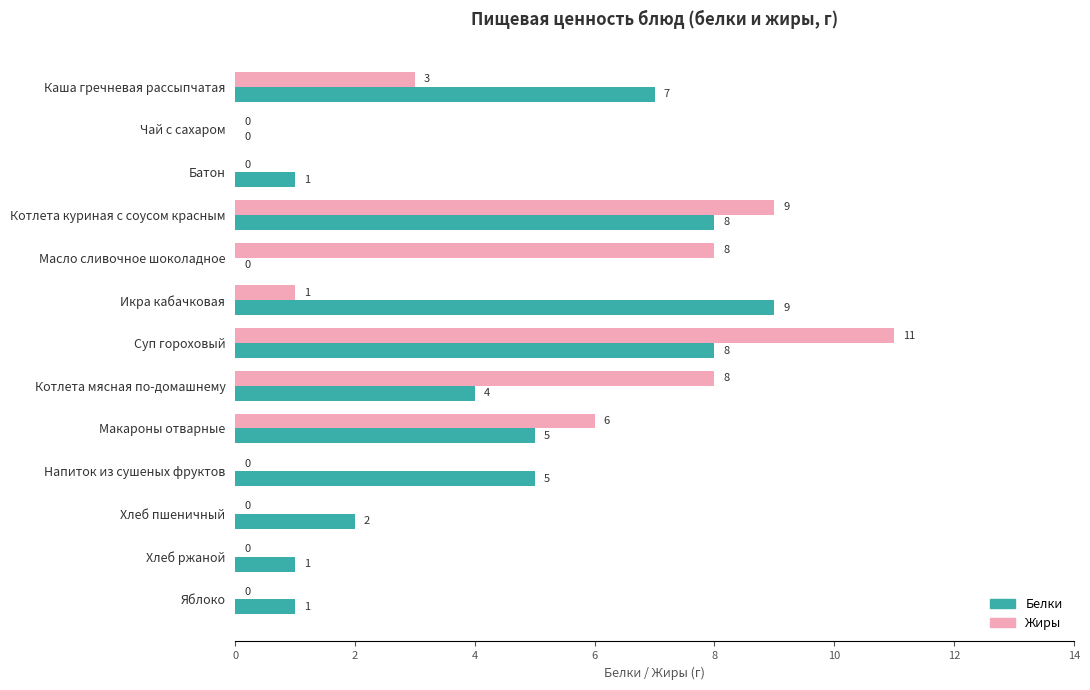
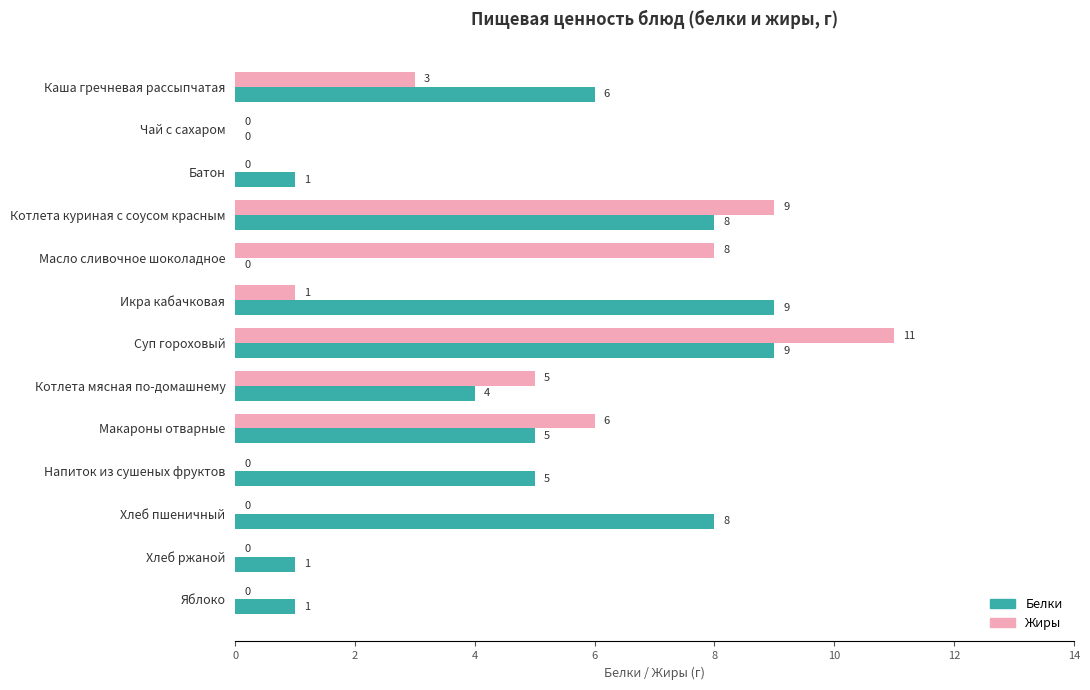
  {
    "Белки": {
-     "Каша гречневая рассыпчатая": 7,
+     "Каша гречневая рассыпчатая": 6,
      "Чай с сахаром": 0,
      "Батон": 1,
      "Котлета куриная с соусом красным": 8,
      "Масло сливочное шоколадное": 0,
      "Икра кабачковая": 9,
-     "Суп гороховый": 8,
+     "Суп гороховый": 9,
      "Котлета мясная по-домашнему": 4,
      "Макароны отварные": 5,
      "Напиток из сушеных фруктов": 5,
-     "Хлеб пшеничный": 2,
+     "Хлеб пшеничный": 8,
      "Хлеб ржаной": 1,
      "Яблоко": 1
    },
    "Жиры": {
      "Каша гречневая рассыпчатая": 3,
      "Чай с сахаром": 0,
      "Батон": 0,
      "Котлета куриная с соусом красным": 9,
      "Масло сливочное шоколадное": 8,
      "Икра кабачковая": 1,
      "Суп гороховый": 11,
-     "Котлета мясная по-домашнему": 8,
+     "Котлета мясная по-домашнему": 5,
      "Макароны отварные": 6,
      "Напиток из сушеных фруктов": 0,
      "Хлеб пшеничный": 0,
      "Хлеб ржаной": 0,
      "Яблоко": 0
    }
  }
